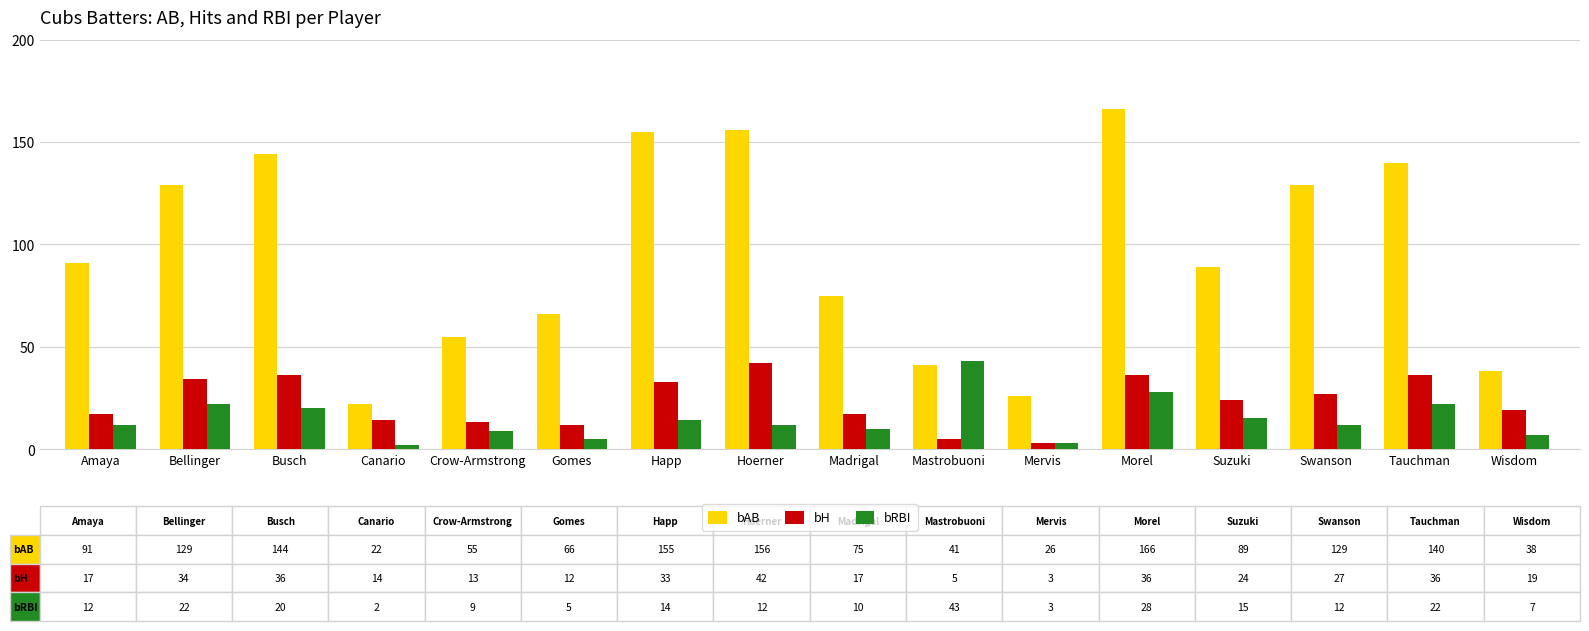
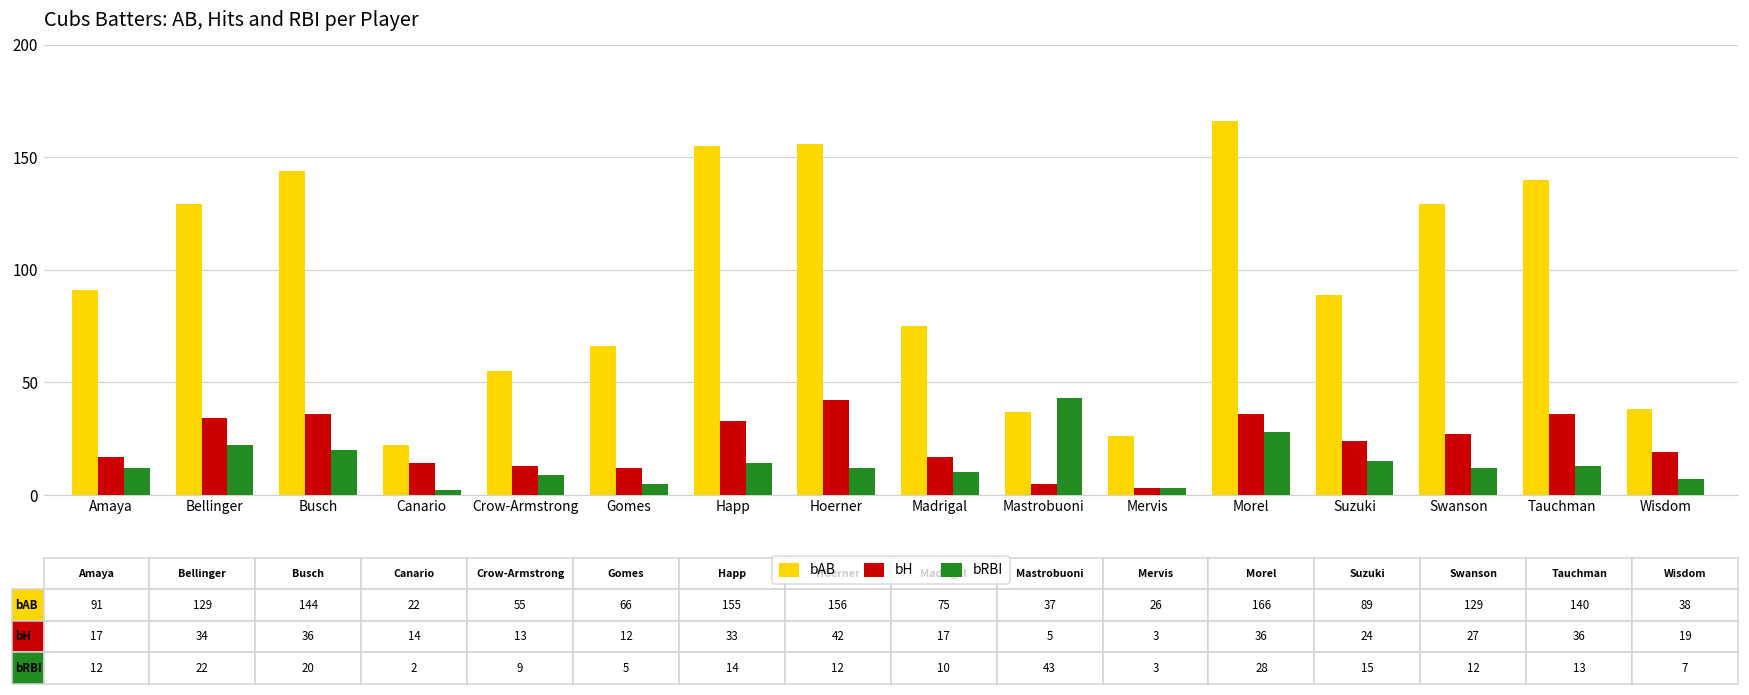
  {
    "bAB": {
-     "Mastrobuoni": 41
+     "Mastrobuoni": 37
    },
    "bH": {
      "Amaya": 17,
      "Bellinger": 34,
      "Busch": 36,
      "Canario": 14,
      "Crow-Armstrong": 13,
      "Gomes": 12,
      "Happ": 33,
      "Hoerner": 42,
      "Madrigal": 17,
      "Mastrobuoni": 5,
      "Mervis": 3,
      "Morel": 36,
      "Suzuki": 24,
      "Swanson": 27,
      "Tauchman": 36,
      "Wisdom": 19
    },
    "bRBI": {
-     "Tauchman": 22
+     "Tauchman": 13
    }
  }
